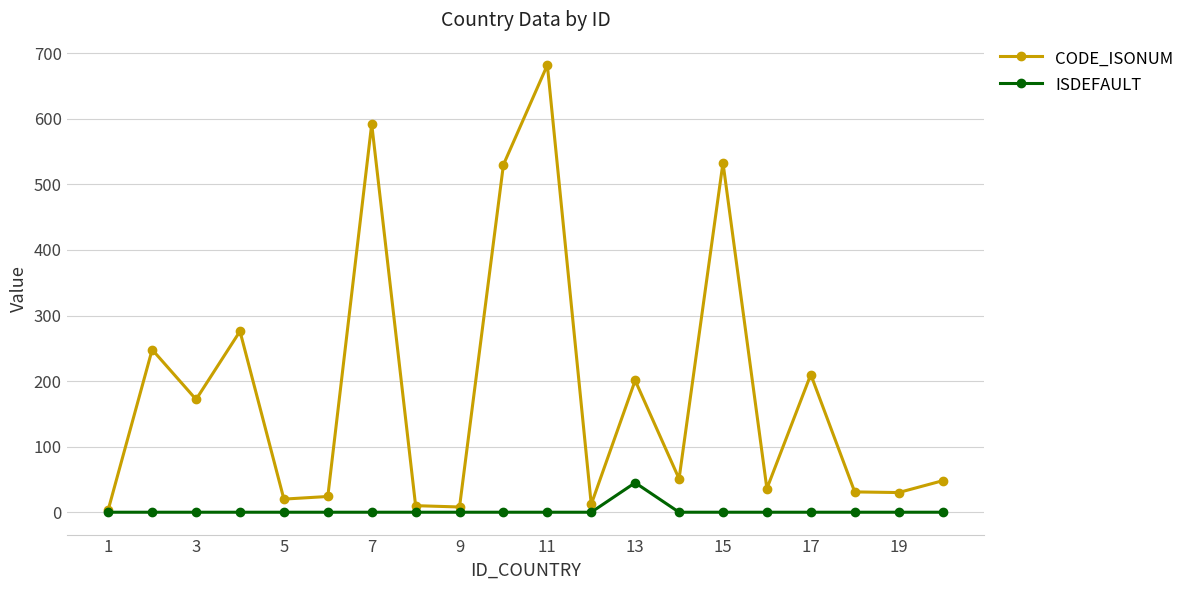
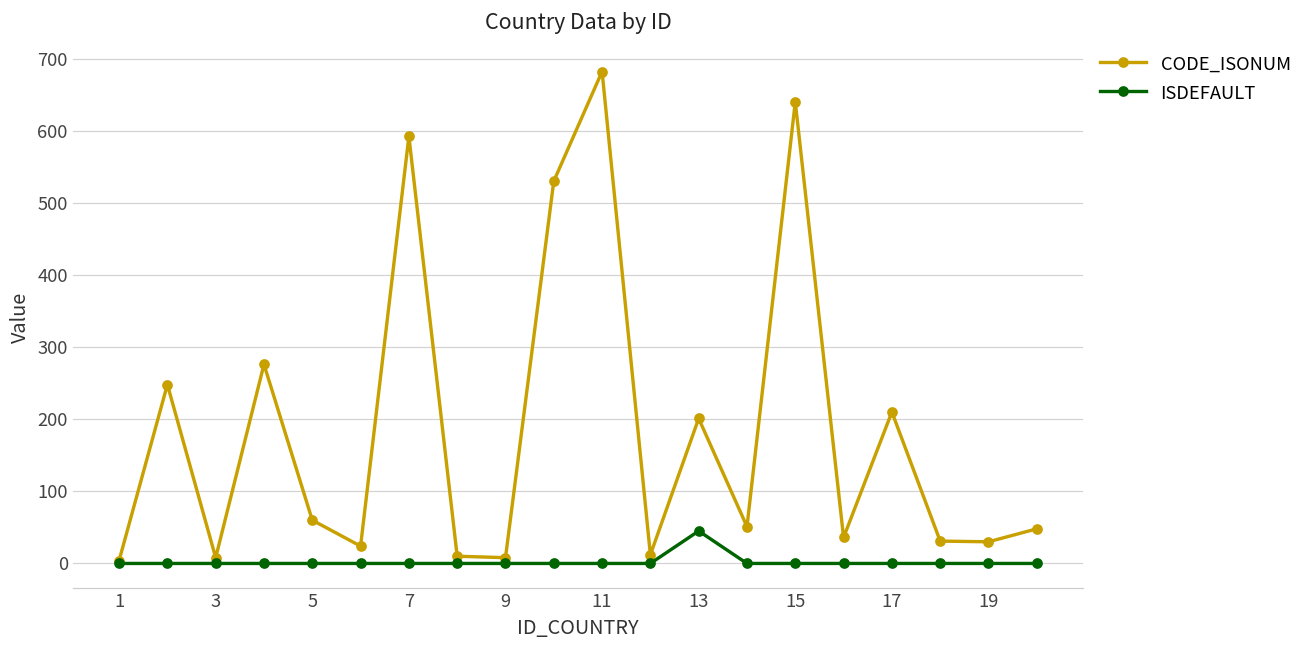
  {
    "CODE_ISONUM": {
      "1": 0,
-     "3": 170,
-     "5": 20,
+     "3": 10,
+     "5": 60,
      "7": 590,
      "9": 10,
      "11": 680,
      "13": 200,
-     "15": 530,
+     "15": 640,
      "17": 210,
      "19": 30
    },
    "ISDEFAULT": {
      "1": 0,
      "3": 0,
      "5": 0,
      "7": 0,
      "9": 0,
      "11": 0,
      "13": 50,
      "15": 0,
      "17": 0,
      "19": 0
    }
  }
